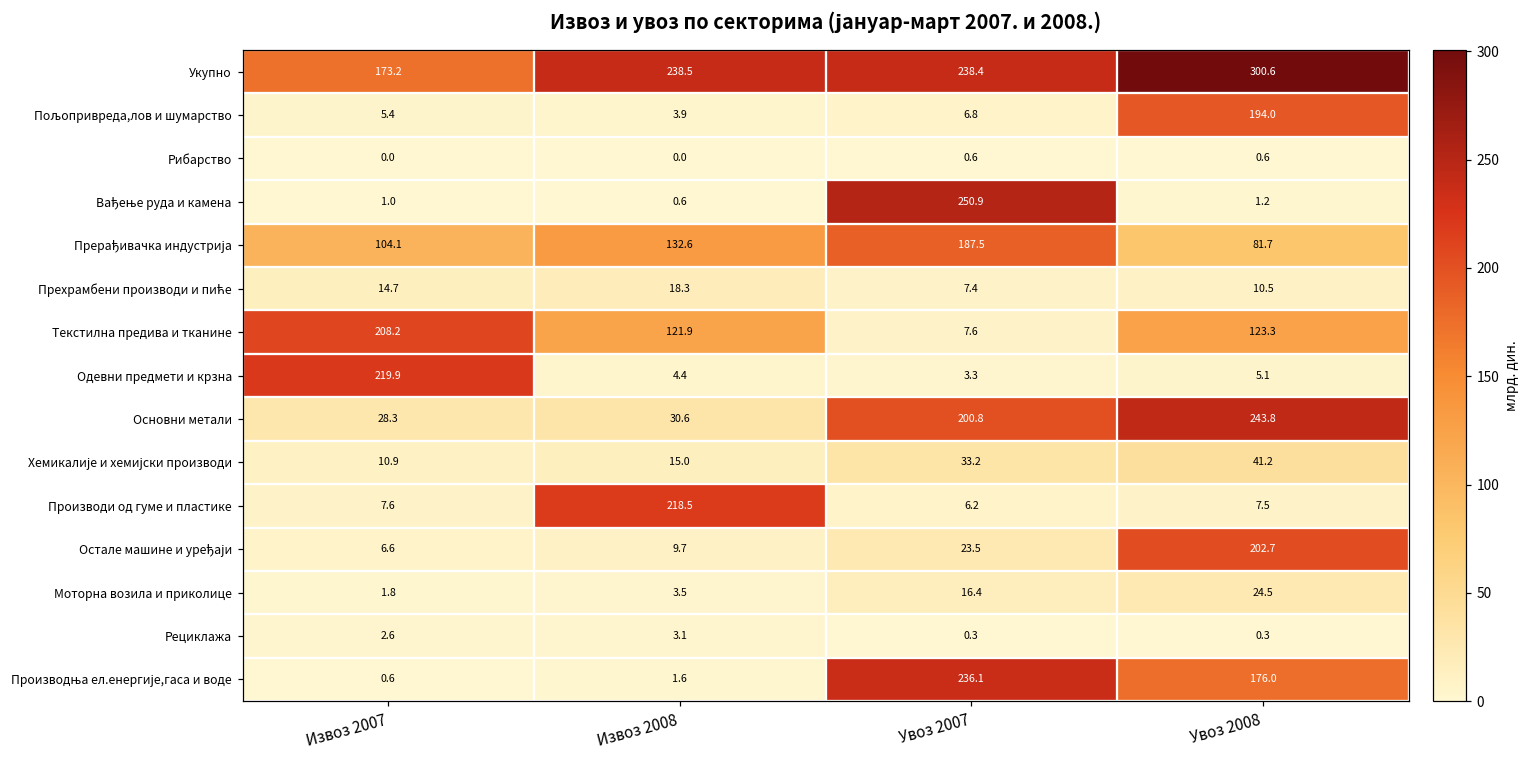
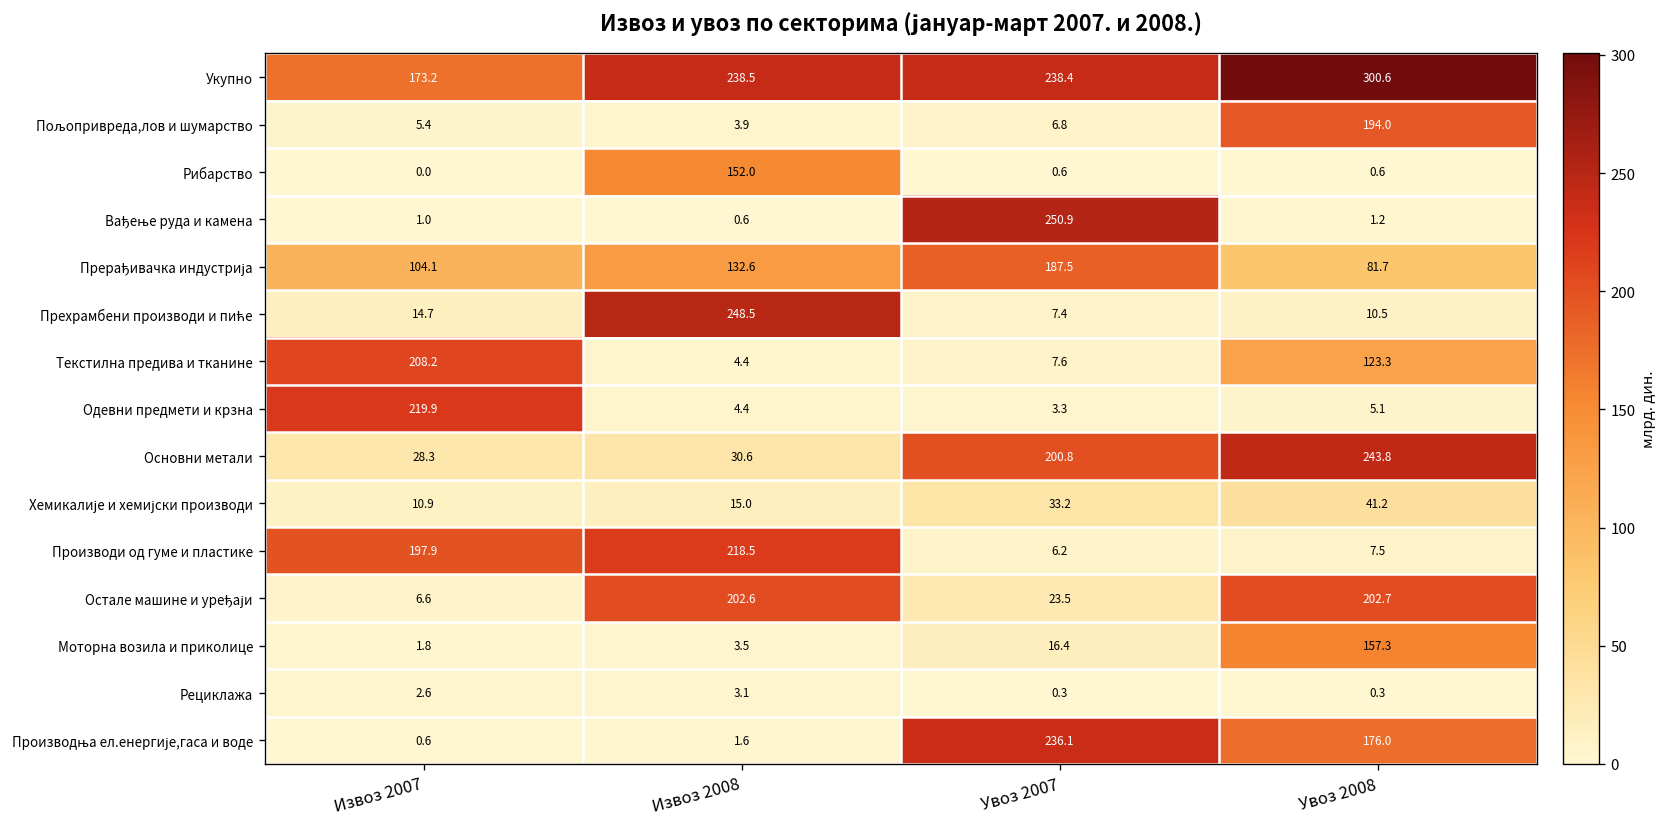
  {
    "Укупно": {
      "Извоз 2007": 173.2,
      "Извоз 2008": 238.5,
      "Увоз 2007": 238.4,
      "Увоз 2008": 300.6
    },
    "Пољопривреда,лов и шумарство": {
      "Извоз 2007": 5.4,
      "Извоз 2008": 3.9,
      "Увоз 2007": 6.8,
      "Увоз 2008": 194.0
    },
    "Рибарство": {
      "Извоз 2007": 0.0,
-     "Извоз 2008": 0.0,
+     "Извоз 2008": 152.0,
      "Увоз 2007": 0.6,
      "Увоз 2008": 0.6
    },
    "Вађење руда и камена": {
      "Извоз 2007": 1.0,
      "Извоз 2008": 0.6,
      "Увоз 2007": 250.9,
      "Увоз 2008": 1.2
    },
    "Прерађивачка индустрија": {
      "Извоз 2007": 104.1,
      "Извоз 2008": 132.6,
      "Увоз 2007": 187.5,
      "Увоз 2008": 81.7
    },
    "Прехрамбени производи и пиће": {
      "Извоз 2007": 14.7,
-     "Извоз 2008": 18.3,
+     "Извоз 2008": 248.5,
      "Увоз 2007": 7.4,
      "Увоз 2008": 10.5
    },
    "Текстилна предива и тканине": {
      "Извоз 2007": 208.2,
-     "Извоз 2008": 121.9,
+     "Извоз 2008": 4.4,
      "Увоз 2007": 7.6,
      "Увоз 2008": 123.3
    },
    "Одевни предмети и крзна": {
      "Извоз 2007": 219.9,
      "Извоз 2008": 4.4,
      "Увоз 2007": 3.3,
      "Увоз 2008": 5.1
    },
    "Основни метали": {
      "Извоз 2007": 28.3,
      "Извоз 2008": 30.6,
      "Увоз 2007": 200.8,
      "Увоз 2008": 243.8
    },
    "Хемикалије и хемијски производи": {
      "Извоз 2007": 10.9,
      "Извоз 2008": 15.0,
      "Увоз 2007": 33.2,
      "Увоз 2008": 41.2
    },
    "Производи од гуме и пластике": {
-     "Извоз 2007": 7.6,
+     "Извоз 2007": 197.9,
      "Извоз 2008": 218.5,
      "Увоз 2007": 6.2,
      "Увоз 2008": 7.5
    },
    "Остале машине и уређаји": {
      "Извоз 2007": 6.6,
-     "Извоз 2008": 9.7,
+     "Извоз 2008": 202.6,
      "Увоз 2007": 23.5,
      "Увоз 2008": 202.7
    },
    "Моторна возила и приколице": {
      "Извоз 2007": 1.8,
      "Извоз 2008": 3.5,
      "Увоз 2007": 16.4,
-     "Увоз 2008": 24.5
+     "Увоз 2008": 157.3
    },
    "Рециклажа": {
      "Извоз 2007": 2.6,
      "Извоз 2008": 3.1,
      "Увоз 2007": 0.3,
      "Увоз 2008": 0.3
    },
    "Производња ел.енергије,гаса и воде": {
      "Извоз 2007": 0.6,
      "Извоз 2008": 1.6,
      "Увоз 2007": 236.1,
      "Увоз 2008": 176.0
    }
  }
